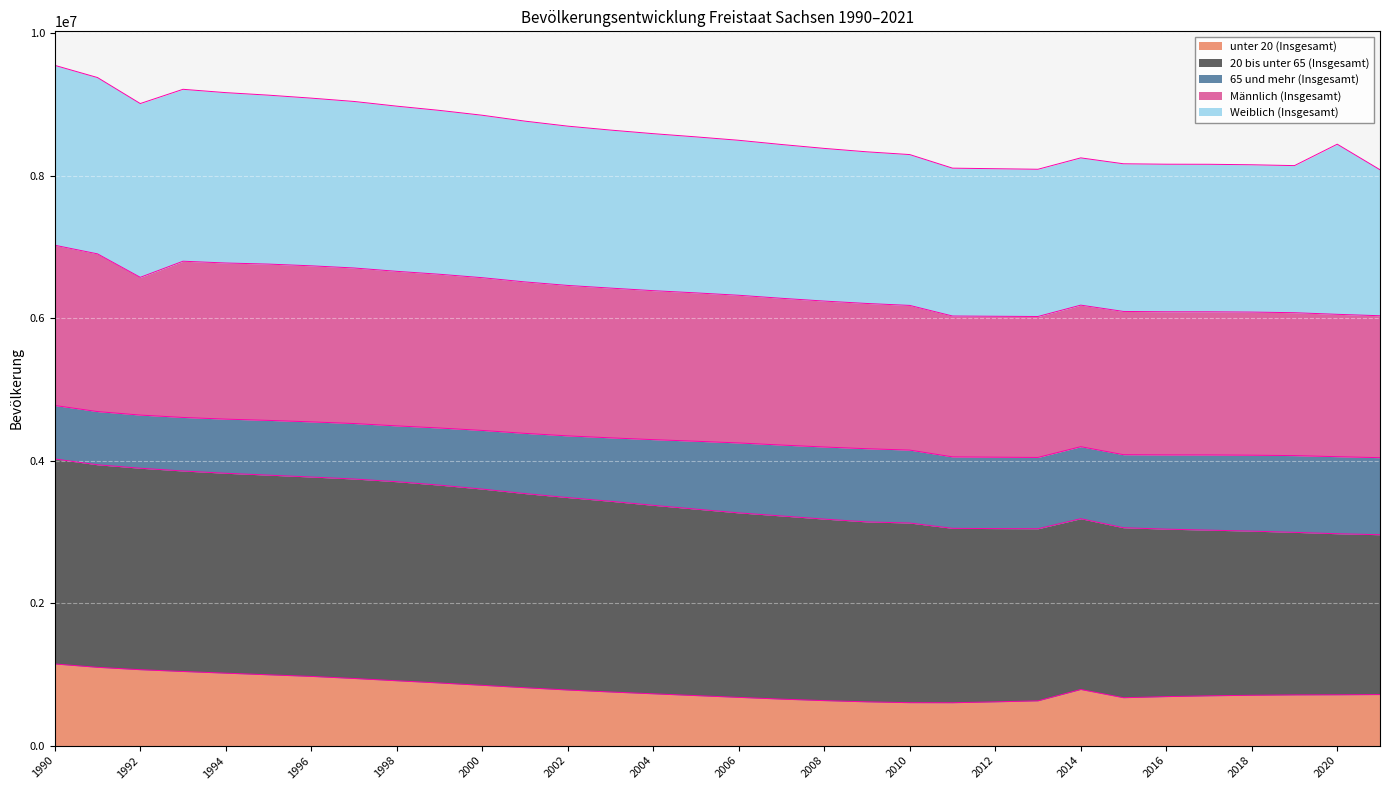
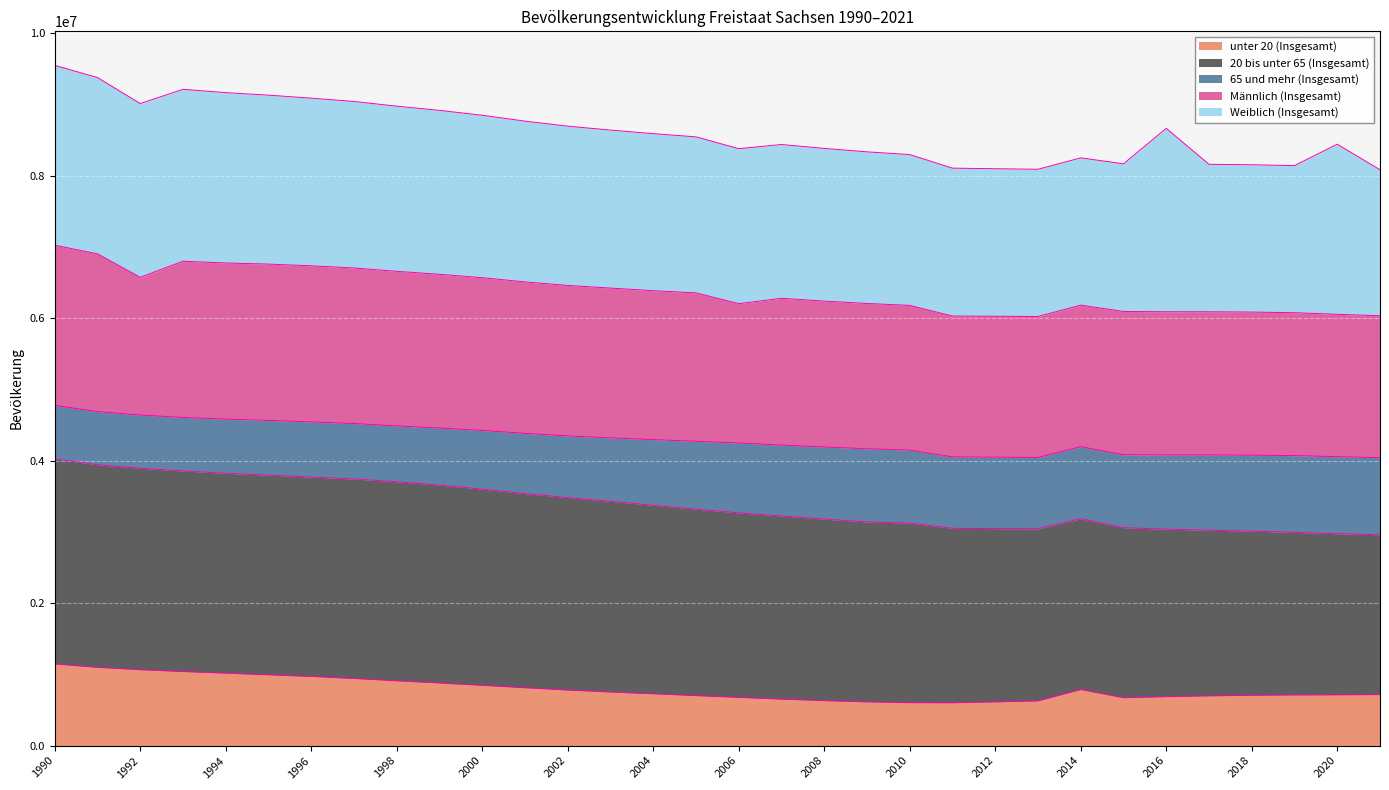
  {
    "unter 20 (Insgesamt)": {
      "1990": 1100000,
      "1992": 1100000,
      "1994": 1000000,
      "1996": 1000000,
      "1998": 900000,
      "2000": 800000,
      "2002": 800000,
      "2004": 700000,
      "2006": 700000,
      "2008": 600000,
      "2010": 600000,
      "2012": 600000,
      "2014": 800000,
      "2016": 700000,
      "2018": 700000,
      "2020": 700000
    },
    "20 bis unter 65 (Insgesamt)": {
      "1990": 2900000,
      "1992": 2800000,
      "1994": 2800000,
      "1996": 2800000,
      "1998": 2800000,
      "2000": 2800000,
      "2002": 2700000,
      "2004": 2600000,
      "2006": 2600000,
      "2008": 2500000,
      "2010": 2500000,
      "2012": 2400000,
      "2014": 2400000,
      "2016": 2400000,
      "2018": 2300000,
      "2020": 2300000
    },
    "65 und mehr (Insgesamt)": {
      "1990": 800000,
      "1992": 700000,
      "1994": 800000,
      "1996": 800000,
      "1998": 800000,
      "2000": 800000,
      "2002": 900000,
      "2004": 900000,
      "2006": 1000000,
      "2008": 1000000,
      "2010": 1000000,
      "2012": 1000000,
      "2014": 1000000,
      "2016": 1000000,
      "2018": 1100000,
      "2020": 1100000
    },
    "Männlich (Insgesamt)": {
      "1990": 2300000,
      "1992": 1900000,
      "1994": 2200000,
      "1996": 2200000,
      "1998": 2200000,
      "2000": 2100000,
      "2002": 2100000,
      "2004": 2100000,
-     "2006": 2100000,
+     "2006": 2000000,
      "2008": 2000000,
      "2010": 2000000,
      "2012": 2000000,
      "2014": 2000000,
      "2016": 2000000,
      "2018": 2000000,
      "2020": 2000000
    },
    "Weiblich (Insgesamt)": {
      "1990": 2500000,
      "1992": 2400000,
      "1994": 2400000,
      "1996": 2400000,
      "1998": 2300000,
      "2000": 2300000,
      "2002": 2200000,
      "2004": 2200000,
      "2006": 2200000,
      "2008": 2100000,
      "2010": 2100000,
      "2012": 2100000,
      "2014": 2100000,
-     "2016": 2100000,
+     "2016": 2600000,
      "2018": 2100000,
      "2020": 2400000
    }
  }
